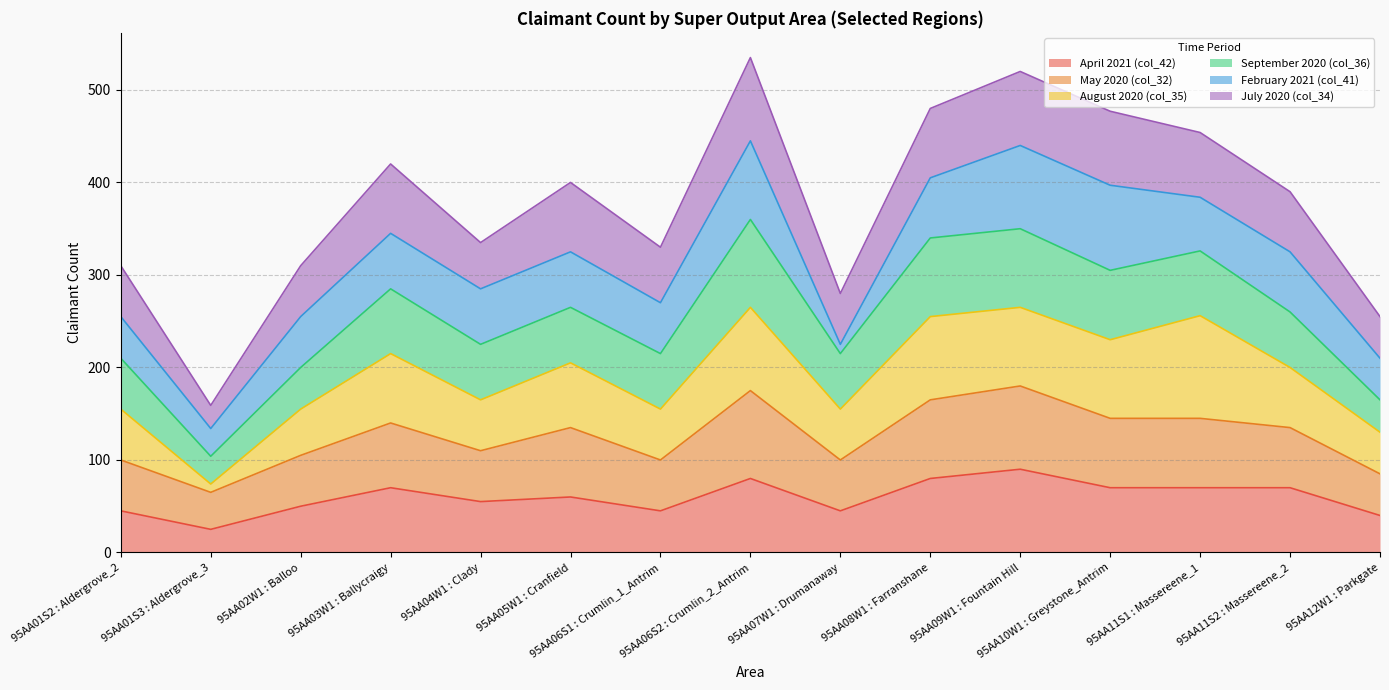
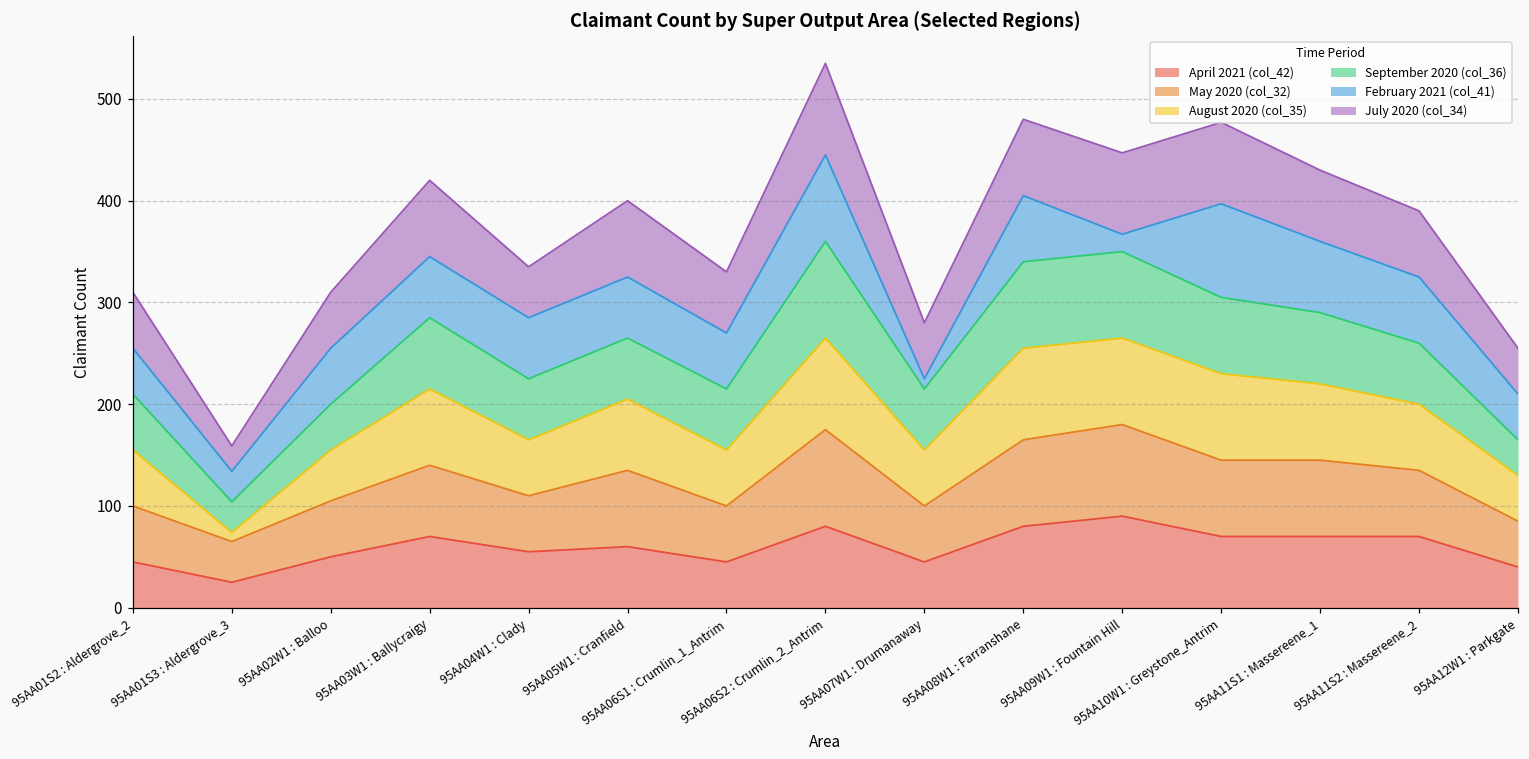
  {
    "August 2020 (col_35)": {
      "95AA01S2 : Aldergrove_2": 60,
      "95AA01S3 : Aldergrove_3": 10,
      "95AA02W1 : Balloo": 50,
      "95AA03W1 : Ballycraigy": 80,
      "95AA04W1 : Clady": 60,
      "95AA05W1 : Cranfield": 70,
      "95AA06S1 : Crumlin_1_Antrim": 60,
      "95AA06S2 : Crumlin_2_Antrim": 90,
      "95AA07W1 : Drumanaway": 60,
      "95AA08W1 : Farranshane": 90,
      "95AA09W1 : Fountain Hill": 90,
      "95AA10W1 : Greystone_Antrim": 90,
-     "95AA11S1 : Massereene_1": 110,
+     "95AA11S1 : Massereene_1": 80,
      "95AA11S2 : Massereene_2": 70,
      "95AA12W1 : Parkgate": 50
    },
    "September 2020 (col_36)": {
      "95AA01S2 : Aldergrove_2": 60,
      "95AA01S3 : Aldergrove_3": 30,
      "95AA02W1 : Balloo": 50,
      "95AA03W1 : Ballycraigy": 70,
      "95AA04W1 : Clady": 60,
      "95AA05W1 : Cranfield": 60,
      "95AA06S1 : Crumlin_1_Antrim": 60,
      "95AA06S2 : Crumlin_2_Antrim": 100,
      "95AA07W1 : Drumanaway": 60,
      "95AA08W1 : Farranshane": 90,
      "95AA09W1 : Fountain Hill": 90,
      "95AA10W1 : Greystone_Antrim": 80,
      "95AA11S1 : Massereene_1": 70,
      "95AA11S2 : Massereene_2": 60,
      "95AA12W1 : Parkgate": 40
    },
    "February 2021 (col_41)": {
      "95AA01S2 : Aldergrove_2": 50,
      "95AA01S3 : Aldergrove_3": 30,
      "95AA02W1 : Balloo": 60,
      "95AA03W1 : Ballycraigy": 60,
      "95AA04W1 : Clady": 60,
      "95AA05W1 : Cranfield": 60,
      "95AA06S1 : Crumlin_1_Antrim": 60,
      "95AA06S2 : Crumlin_2_Antrim": 90,
      "95AA07W1 : Drumanaway": 10,
      "95AA08W1 : Farranshane": 70,
-     "95AA09W1 : Fountain Hill": 90,
+     "95AA09W1 : Fountain Hill": 20,
      "95AA10W1 : Greystone_Antrim": 90,
-     "95AA11S1 : Massereene_1": 60,
+     "95AA11S1 : Massereene_1": 70,
      "95AA11S2 : Massereene_2": 70,
      "95AA12W1 : Parkgate": 50
    },
    "July 2020 (col_34)": {
      "95AA01S2 : Aldergrove_2": 60,
      "95AA01S3 : Aldergrove_3": 30,
      "95AA02W1 : Balloo": 60,
      "95AA03W1 : Ballycraigy": 80,
      "95AA04W1 : Clady": 50,
      "95AA05W1 : Cranfield": 80,
      "95AA06S1 : Crumlin_1_Antrim": 60,
      "95AA06S2 : Crumlin_2_Antrim": 90,
      "95AA07W1 : Drumanaway": 60,
      "95AA08W1 : Farranshane": 80,
      "95AA09W1 : Fountain Hill": 80,
      "95AA10W1 : Greystone_Antrim": 80,
      "95AA11S1 : Massereene_1": 70,
      "95AA11S2 : Massereene_2": 70,
      "95AA12W1 : Parkgate": 50
    }
  }
